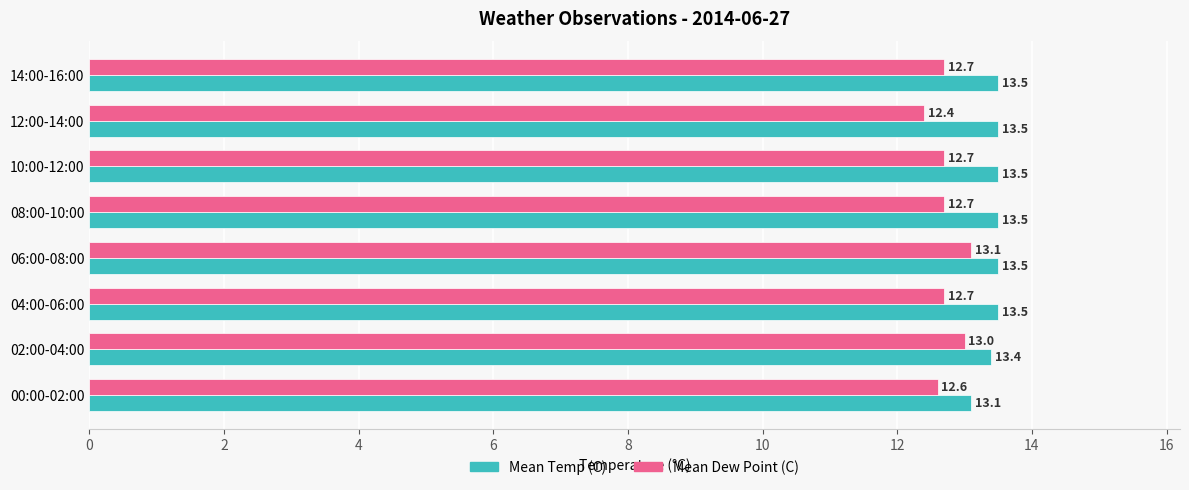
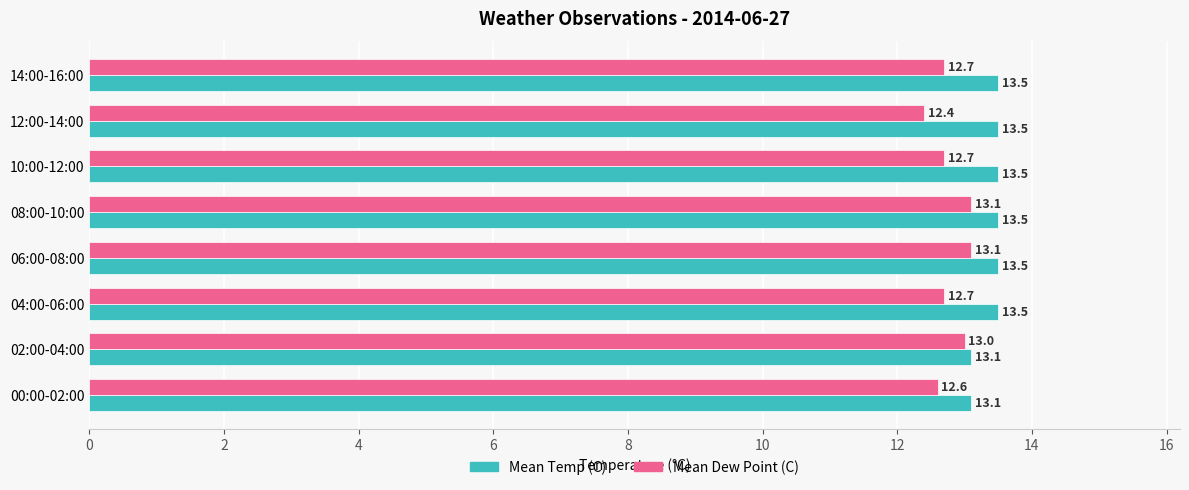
  {
    "Mean Temp (C)": {
      "14:00-16:00": 13.5,
      "12:00-14:00": 13.5,
      "10:00-12:00": 13.5,
      "08:00-10:00": 13.5,
      "06:00-08:00": 13.5,
      "04:00-06:00": 13.5,
-     "02:00-04:00": 13.4,
+     "02:00-04:00": 13.1,
      "00:00-02:00": 13.1
    },
    "Mean Dew Point (C)": {
      "14:00-16:00": 12.7,
      "12:00-14:00": 12.4,
      "10:00-12:00": 12.7,
-     "08:00-10:00": 12.7,
+     "08:00-10:00": 13.1,
      "06:00-08:00": 13.1,
      "04:00-06:00": 12.7,
      "02:00-04:00": 13.0,
      "00:00-02:00": 12.6
    }
  }
